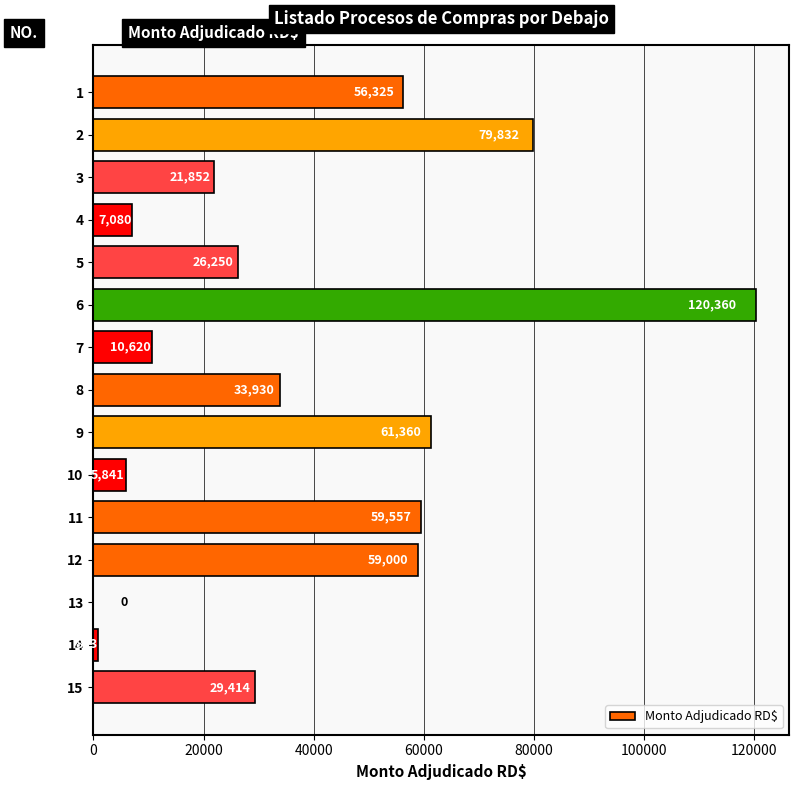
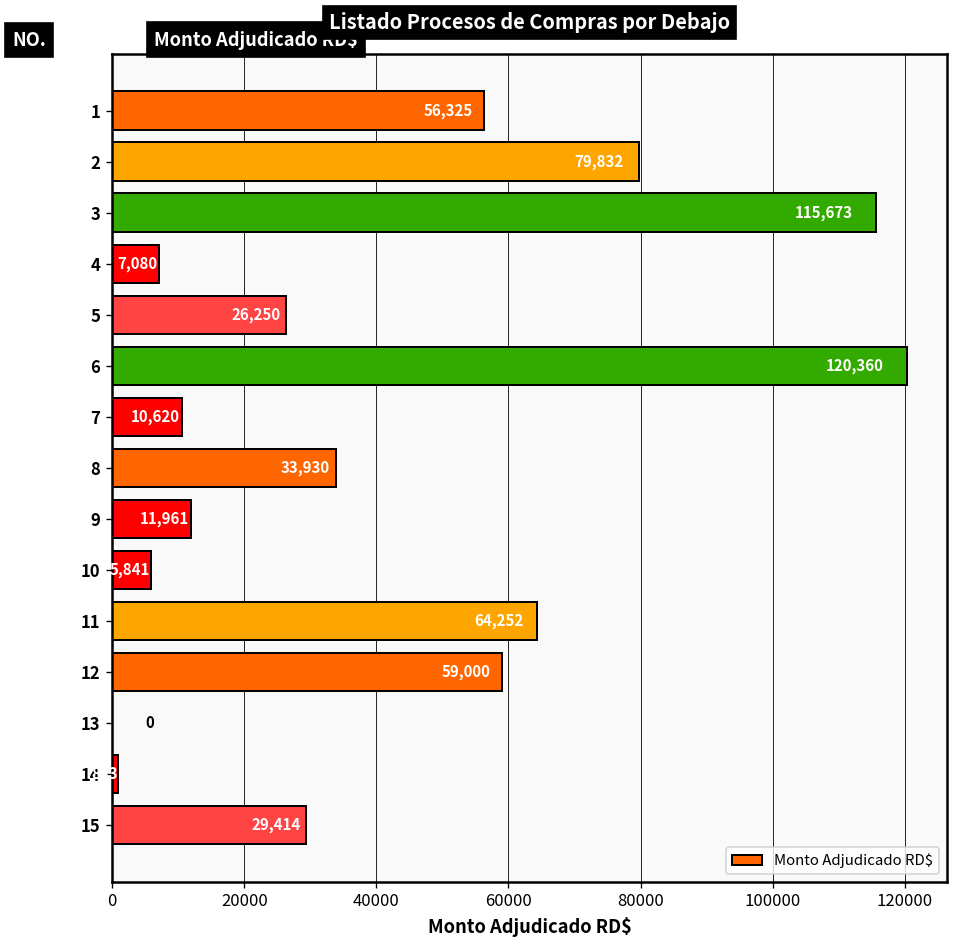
  {
    "1": "56,325",
    "2": "79,832",
-   "3": "21,852",
+   "3": "115,673",
    "4": "7,080",
    "5": "26,250",
    "6": "120,360",
    "7": "10,620",
    "8": "33,930",
-   "9": "61,360",
+   "9": "11,961",
    "10": "5,841",
-   "11": "59,557",
+   "11": "64,252",
    "12": "59,000",
    "15": "29,414"
  }
